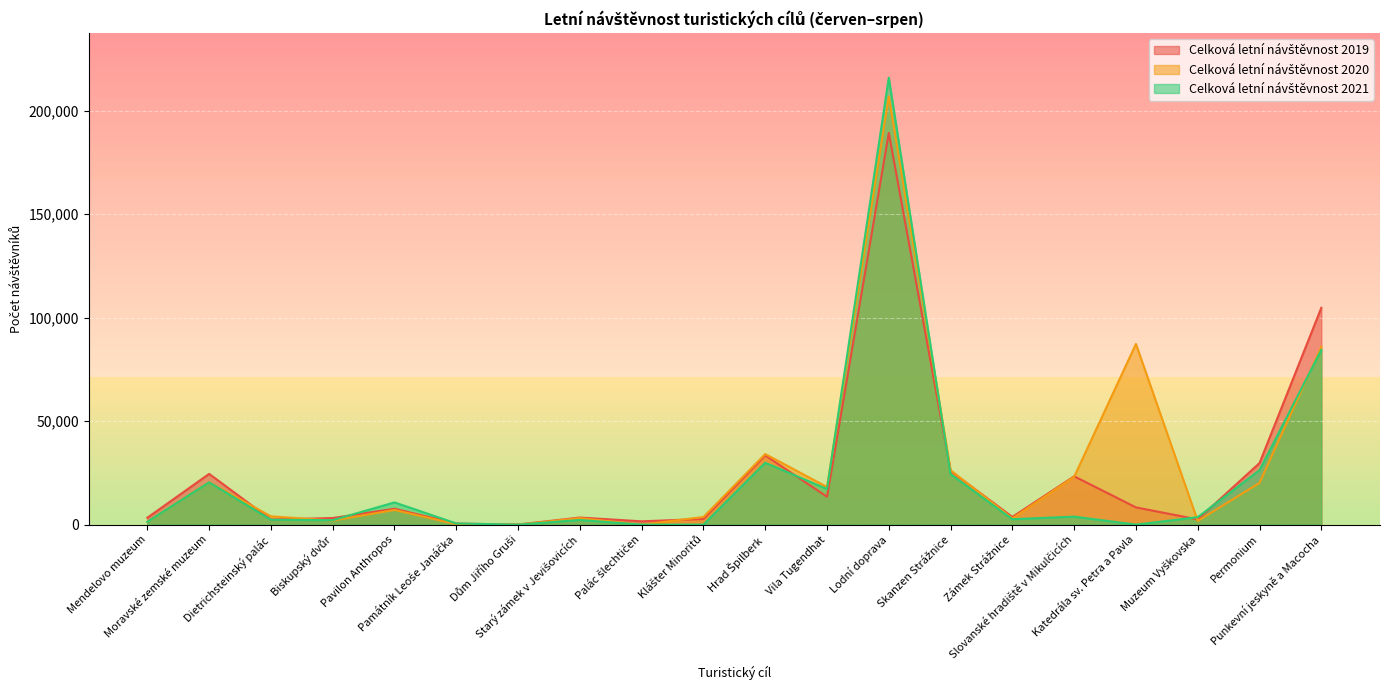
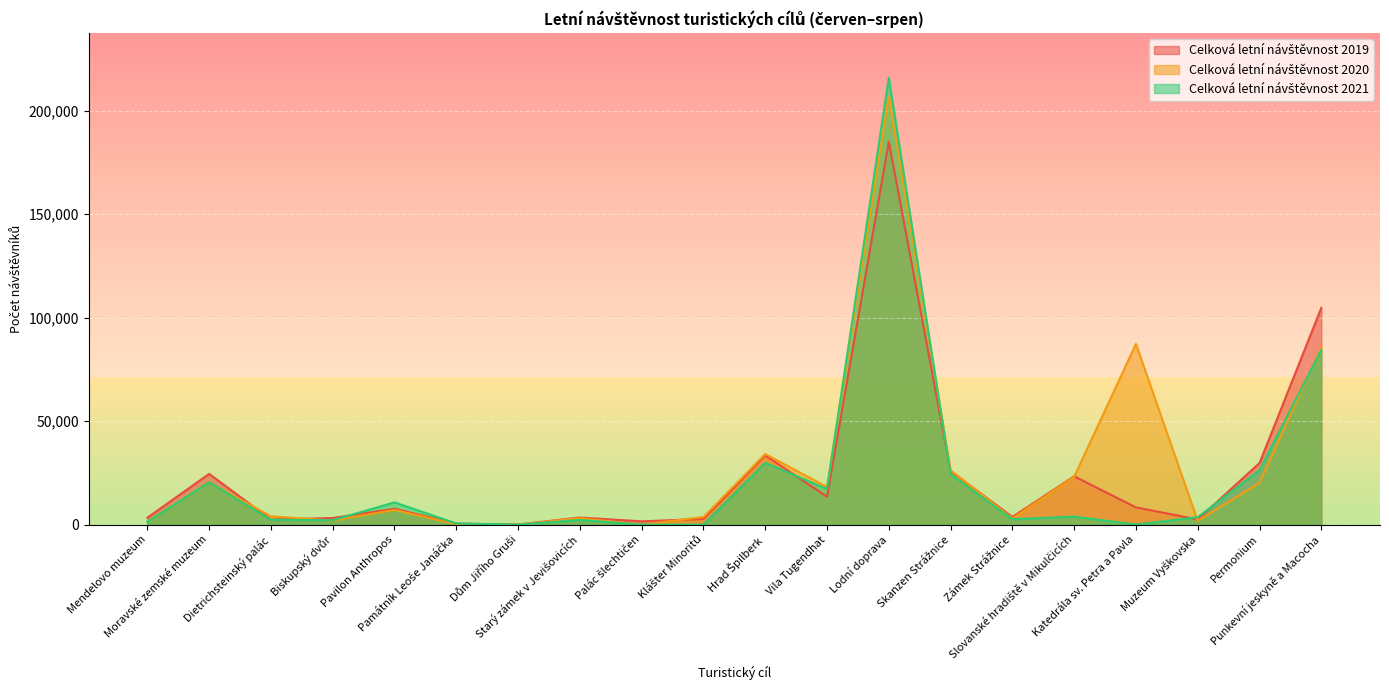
  {
    "Celková letní návštěvnost 2019": {
      "Mendelovo muzeum": "3,000",
      "Moravské zemské muzeum": "25,000",
      "Palác šlechtičen": "2,000",
      "Vila Tugendhat": "13,000",
-     "Lodní doprava": "189,000",
+     "Lodní doprava": "185,000",
      "Katedrála sv. Petra a Pavla": "8,000",
      "Permonium": "30,000",
      "Punkevní jeskyně a Macocha": "105,000"
    },
    "Celková letní návštěvnost 2020": {
      "Dietrichsteinský palác": "4,000",
      "Lodní doprava": "207,000",
      "Katedrála sv. Petra a Pavla": "87,000",
      "Permonium": "20,000",
      "Punkevní jeskyně a Macocha": "86,000"
    },
    "Celková letní návštěvnost 2021": {
      "Pavilon Anthropos": "11,000",
      "Klášter Minoritů": "0",
      "Hrad Špilberk": "30,000",
      "Lodní doprava": "216,000",
      "Skanzen Strážnice": "24,000",
      "Slovanské hradiště v Mikulčicích": "4,000",
      "Katedrála sv. Petra a Pavla": "0",
      "Permonium": "26,000",
      "Punkevní jeskyně a Macocha": "84,000"
    }
  }
